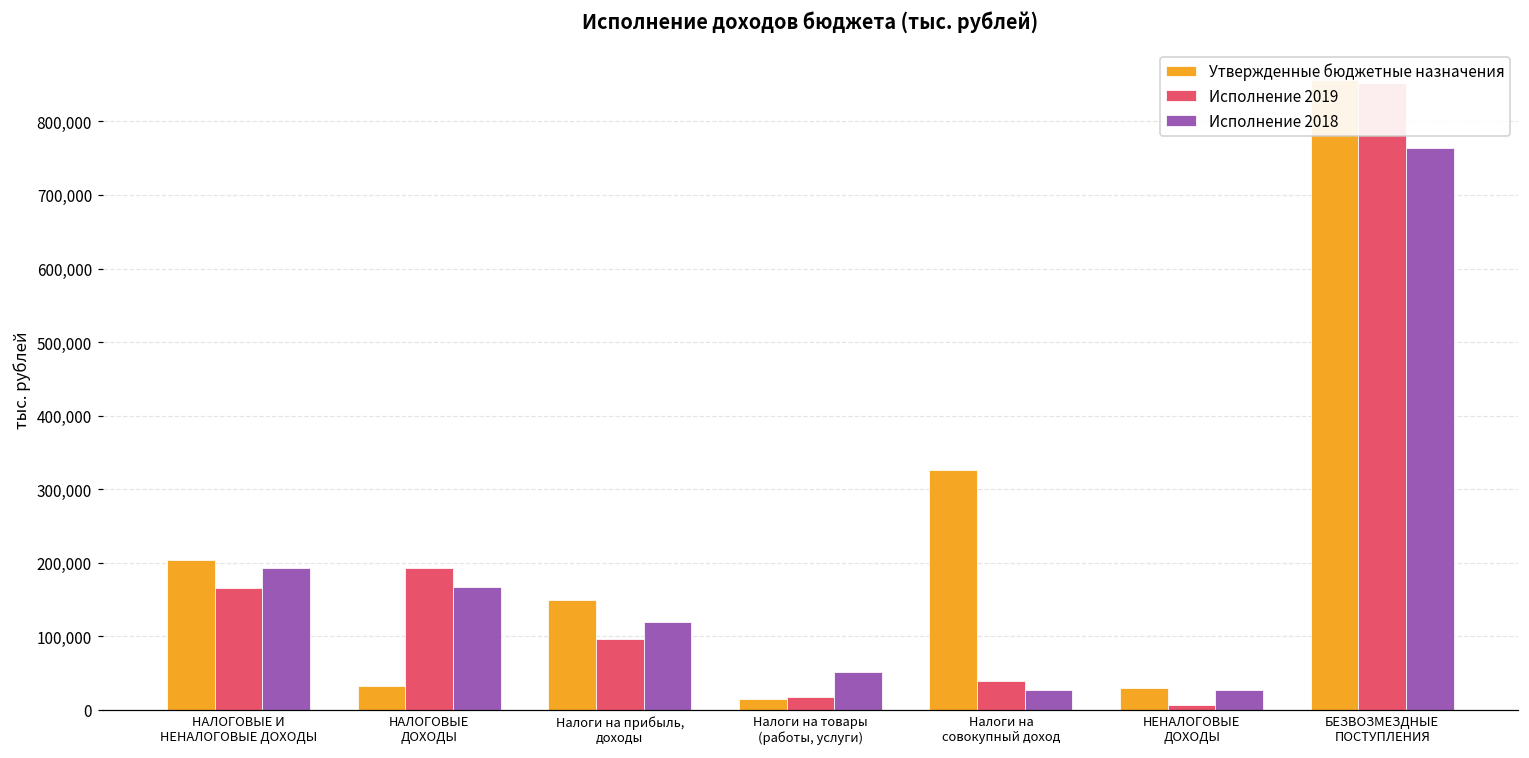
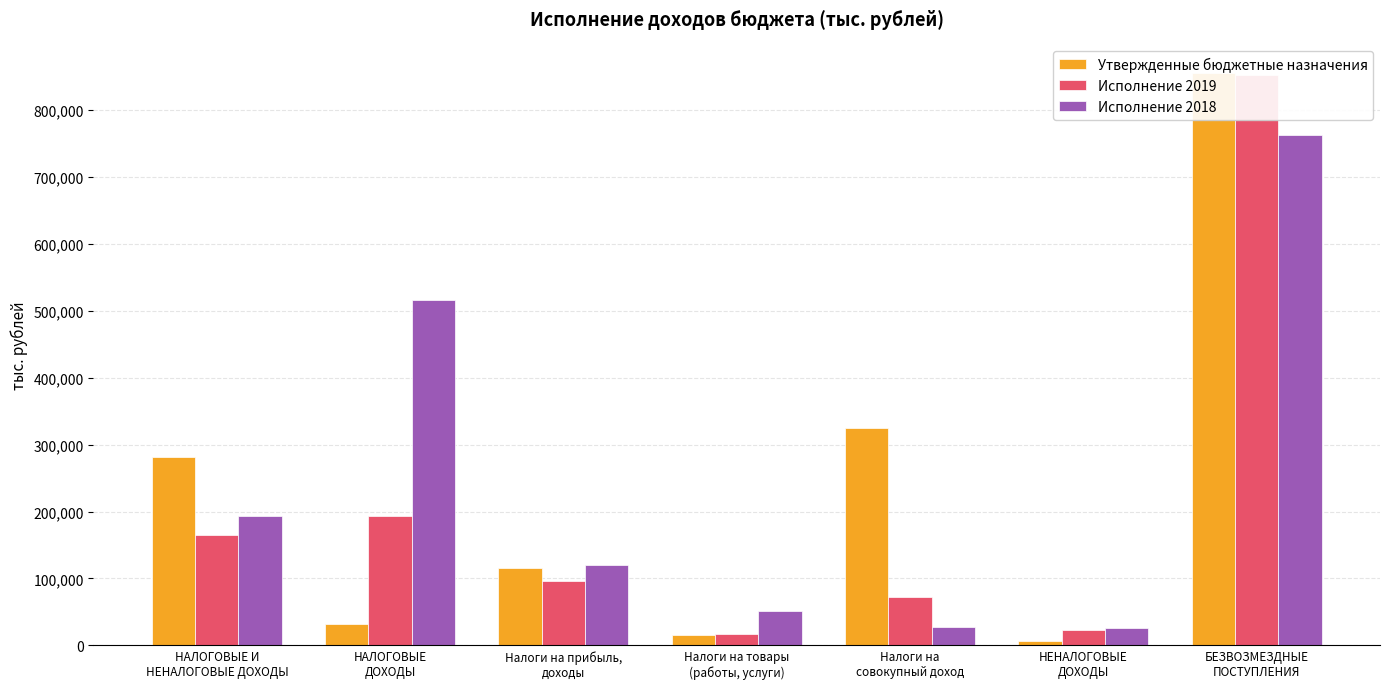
  {
    "Утвержденные бюджетные назначения": {
-     "НАЛОГОВЫЕ И НЕНАЛОГОВЫЕ ДОХОДЫ": "200,000",
+     "НАЛОГОВЫЕ И НЕНАЛОГОВЫЕ ДОХОДЫ": "280,000",
      "НАЛОГОВЫЕ ДОХОДЫ": "30,000",
-     "Налоги на прибыль, доходы": "150,000",
+     "Налоги на прибыль, доходы": "120,000",
      "Налоги на товары (работы, услуги)": "20,000",
      "Налоги на совокупный доход": "330,000",
-     "НЕНАЛОГОВЫЕ ДОХОДЫ": "30,000"
+     "НЕНАЛОГОВЫЕ ДОХОДЫ": "10,000"
    },
    "Исполнение 2019": {
      "НАЛОГОВЫЕ И НЕНАЛОГОВЫЕ ДОХОДЫ": "170,000",
      "НАЛОГОВЫЕ ДОХОДЫ": "190,000",
      "Налоги на прибыль, доходы": "100,000",
      "Налоги на товары (работы, услуги)": "20,000",
-     "Налоги на совокупный доход": "40,000",
-     "НЕНАЛОГОВЫЕ ДОХОДЫ": "10,000"
+     "Налоги на совокупный доход": "70,000",
+     "НЕНАЛОГОВЫЕ ДОХОДЫ": "20,000"
    },
    "Исполнение 2018": {
      "НАЛОГОВЫЕ И НЕНАЛОГОВЫЕ ДОХОДЫ": "190,000",
-     "НАЛОГОВЫЕ ДОХОДЫ": "170,000",
+     "НАЛОГОВЫЕ ДОХОДЫ": "520,000",
      "Налоги на прибыль, доходы": "120,000",
      "Налоги на товары (работы, услуги)": "50,000",
      "Налоги на совокупный доход": "30,000",
      "НЕНАЛОГОВЫЕ ДОХОДЫ": "30,000",
      "БЕЗВОЗМЕЗДНЫЕ ПОСТУПЛЕНИЯ": "760,000"
    }
  }
